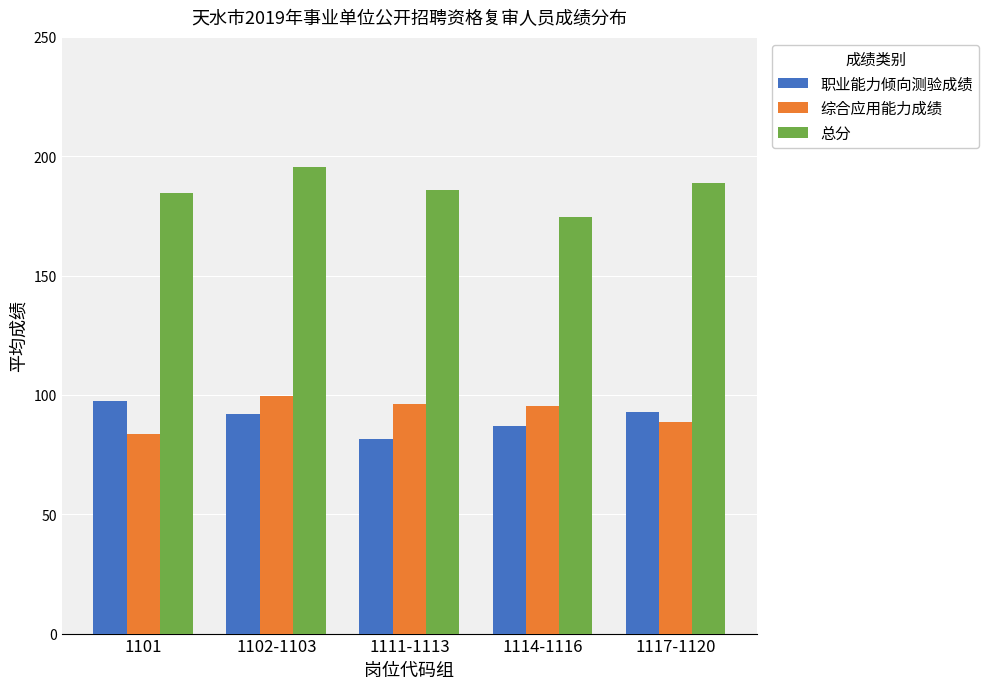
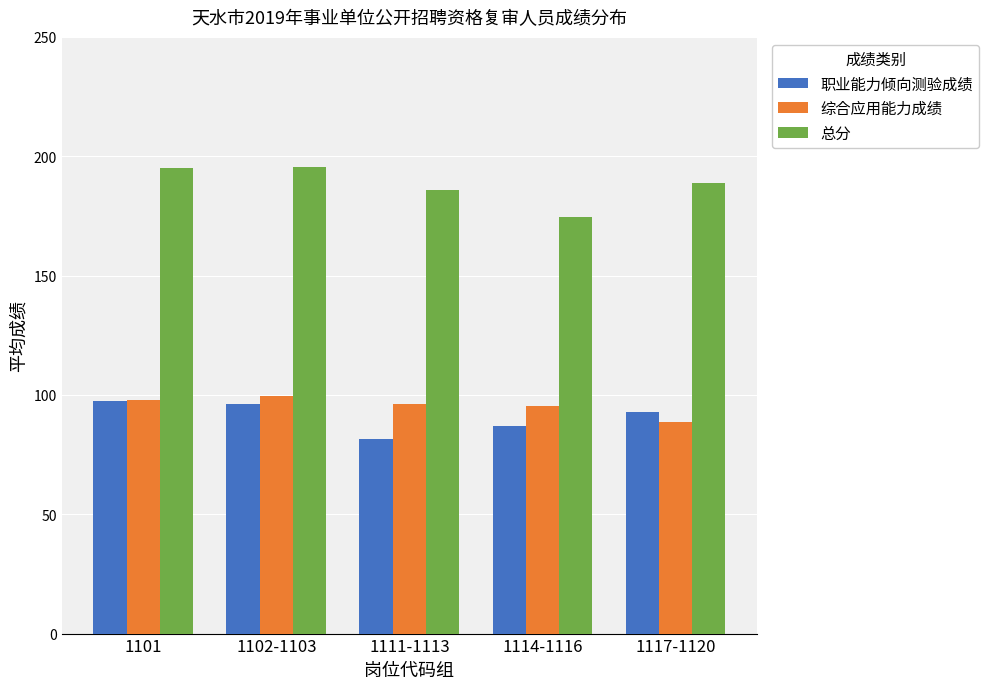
  {
    "职业能力倾向测验成绩": {
      "1101": 98,
-     "1102-1103": 92,
+     "1102-1103": 96,
      "1111-1113": 81,
      "1114-1116": 87,
      "1117-1120": 93
    },
    "综合应用能力成绩": {
-     "1101": 84,
+     "1101": 98,
      "1102-1103": 100,
      "1111-1113": 96,
      "1114-1116": 95,
      "1117-1120": 89
    },
    "总分": {
-     "1101": 185,
+     "1101": 195,
      "1102-1103": 196,
      "1111-1113": 186,
      "1114-1116": 175,
      "1117-1120": 189
    }
  }
